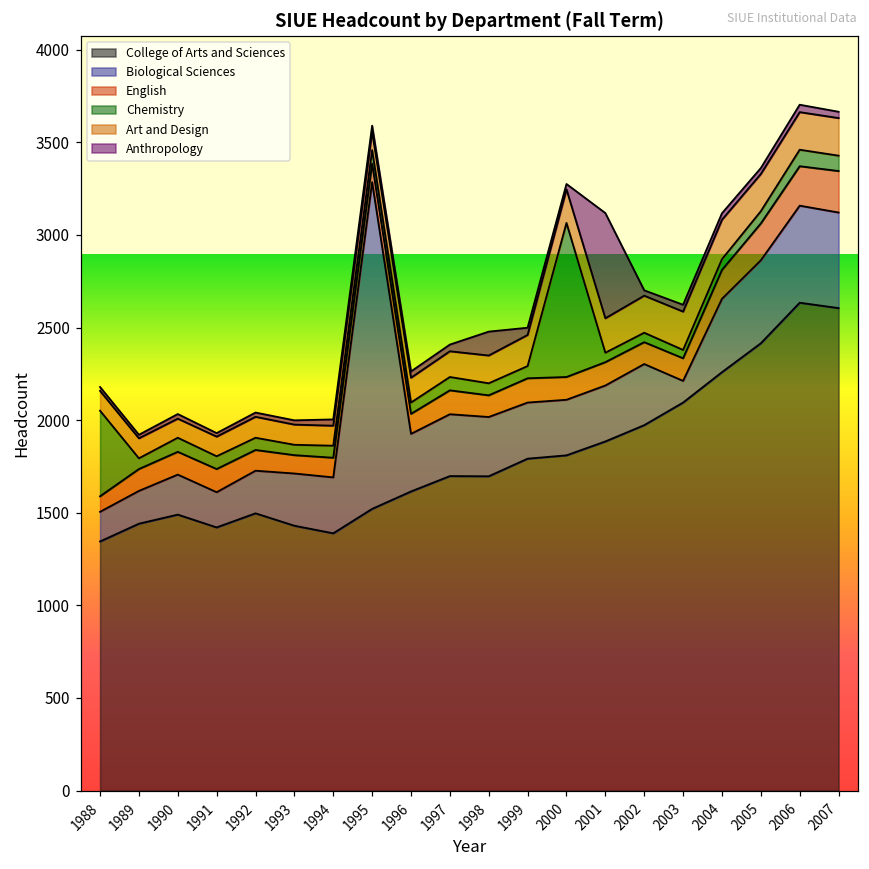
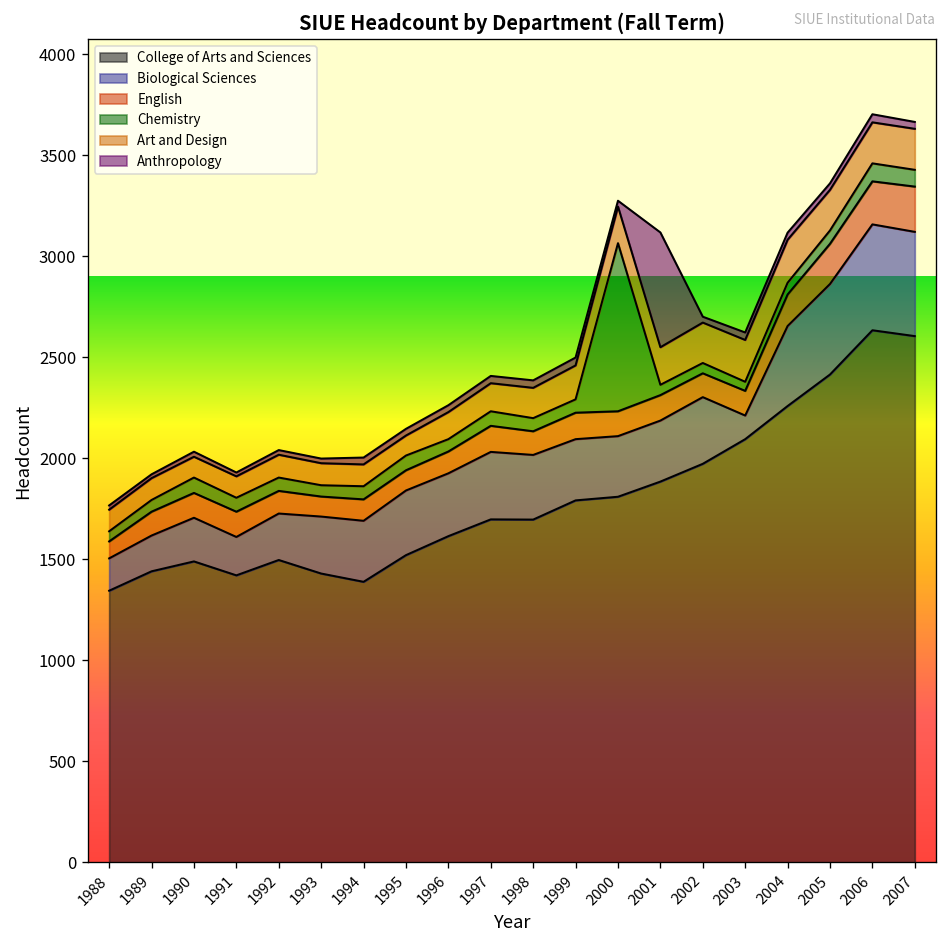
  {
    "College of Arts and Sciences": {
      "1988": 1350,
      "1989": 1440,
      "1990": 1490,
      "1991": 1420,
      "1992": 1500,
      "1993": 1430,
      "1994": 1390,
      "1995": 1520,
      "1996": 1620,
      "1997": 1700,
      "1998": 1700,
      "1999": 1790,
      "2000": 1810,
      "2001": 1890,
      "2002": 1970,
      "2003": 2100,
      "2004": 2260,
      "2005": 2420,
      "2006": 2630,
      "2007": 2610
    },
    "Biological Sciences": {
      "1988": 160,
      "1989": 180,
      "1990": 220,
      "1991": 190,
      "1992": 230,
      "1993": 280,
      "1994": 300,
-     "1995": 1760,
+     "1995": 320,
      "1996": 310,
      "1997": 330,
      "1998": 320,
      "1999": 300,
      "2000": 300,
      "2001": 300,
      "2002": 330,
      "2003": 120,
      "2004": 400,
      "2005": 450,
      "2006": 520,
      "2007": 520
    },
    "Chemistry": {
-     "1988": 460,
+     "1988": 50,
      "1989": 60,
      "1990": 80,
      "1991": 70,
      "1992": 70,
      "1993": 60,
      "1994": 70,
      "1995": 70,
      "1996": 60,
      "1997": 70,
      "1998": 70,
      "1999": 70,
      "2000": 830,
      "2001": 50,
      "2002": 50,
      "2003": 50,
      "2004": 60,
      "2005": 70,
      "2006": 90,
      "2007": 80
    },
    "Anthropology": {
      "1988": 20,
      "1989": 20,
      "1990": 30,
      "1991": 20,
      "1992": 20,
      "1993": 20,
      "1994": 30,
      "1995": 30,
      "1996": 30,
      "1997": 40,
-     "1998": 130,
+     "1998": 40,
      "1999": 40,
      "2000": 30,
      "2001": 570,
      "2002": 30,
      "2003": 40,
      "2004": 40,
      "2005": 30,
      "2006": 40,
      "2007": 30
    }
  }
